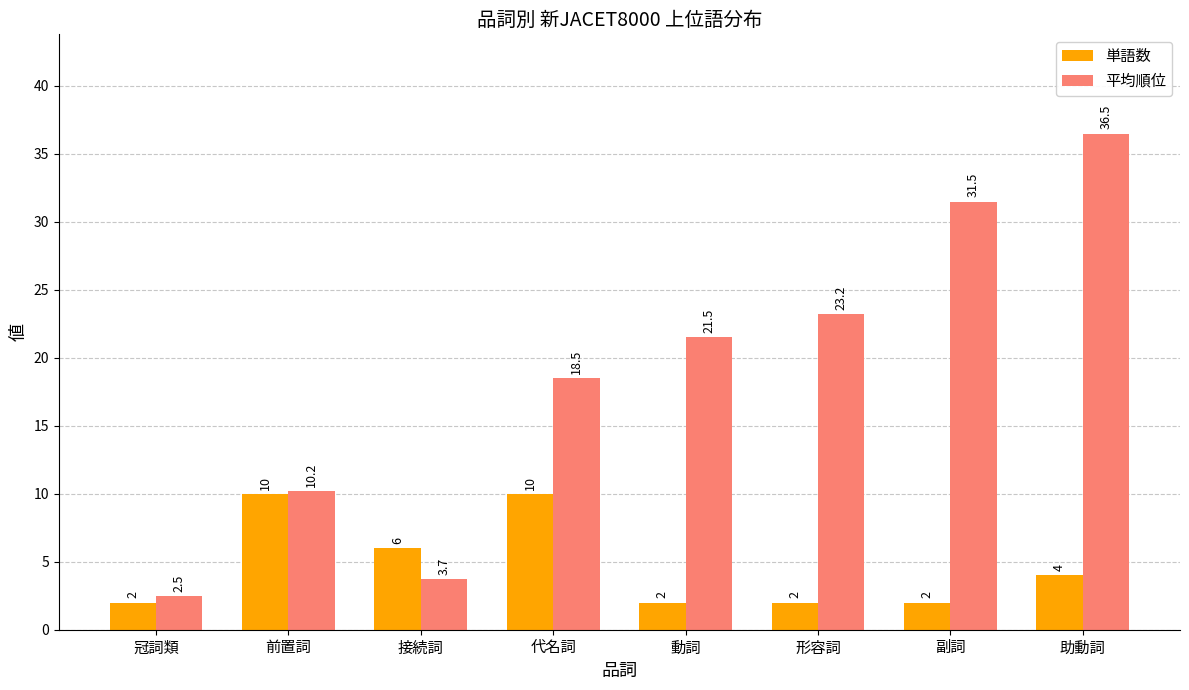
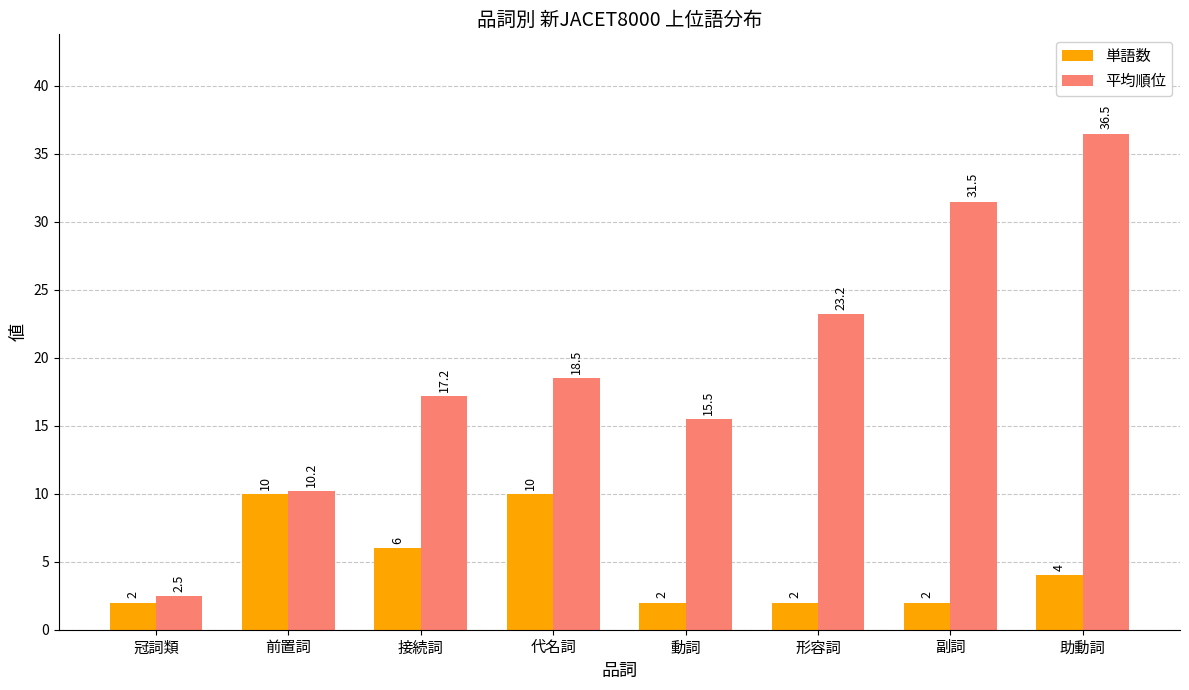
  {
    "単語数": {
      "冠詞類": 2,
      "前置詞": 10,
      "接続詞": 6,
      "代名詞": 10,
      "動詞": 2,
      "形容詞": 2,
      "副詞": 2,
      "助動詞": 4
    },
    "平均順位": {
      "冠詞類": 2.5,
      "前置詞": 10.2,
-     "接続詞": 3.7,
+     "接続詞": 17.2,
      "代名詞": 18.5,
-     "動詞": 21.5,
+     "動詞": 15.5,
      "形容詞": 23.2,
      "副詞": 31.5,
      "助動詞": 36.5
    }
  }
